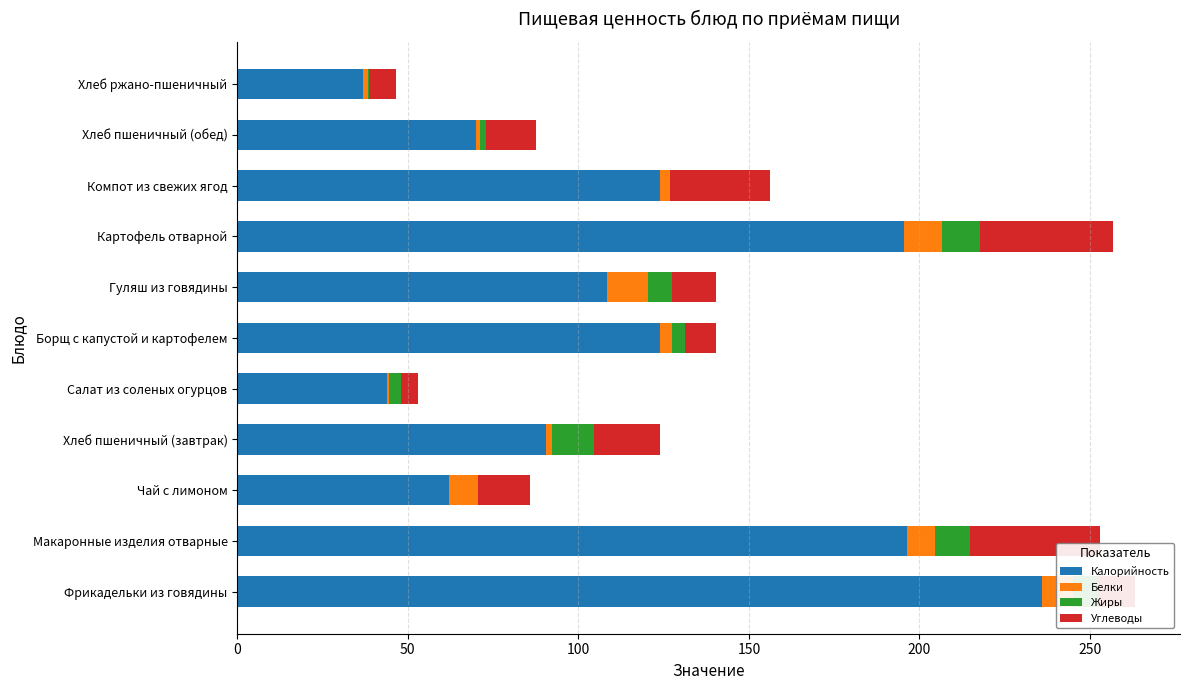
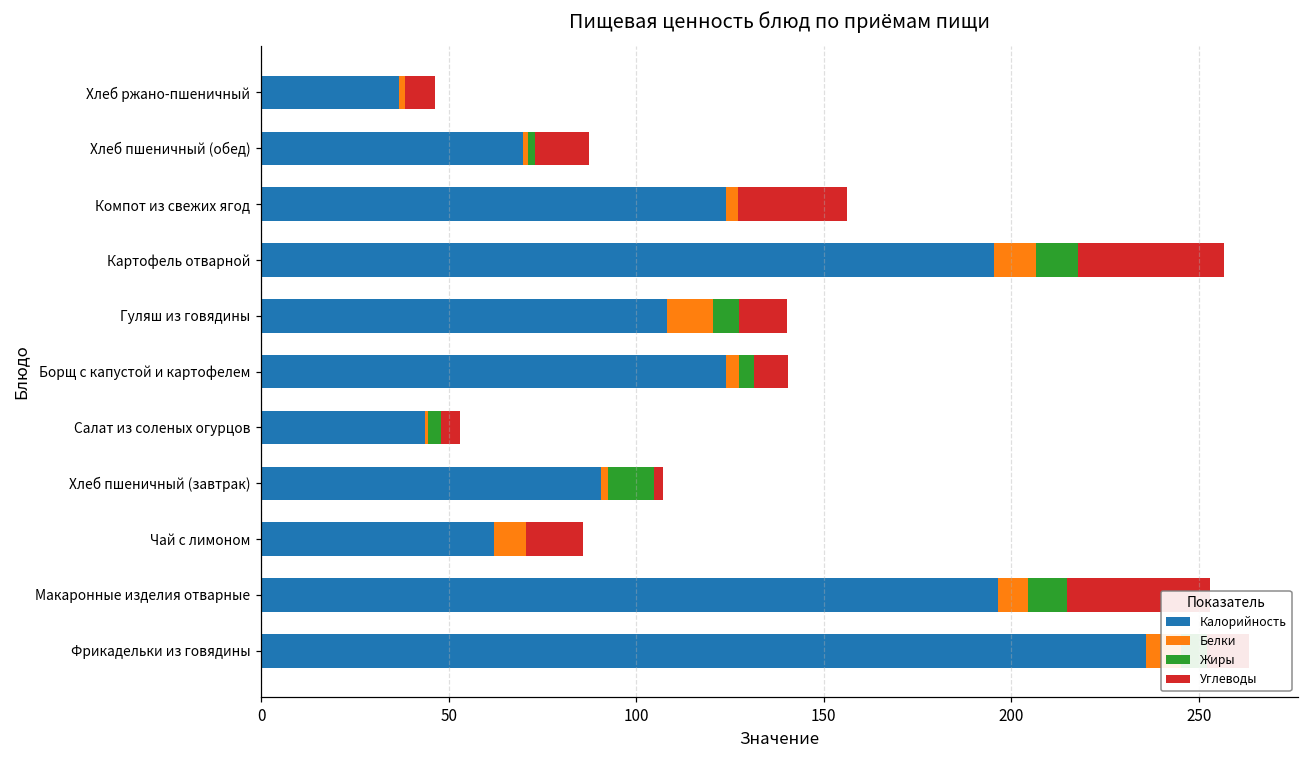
  {
    "Калорийность": {
      "Хлеб ржано-пшеничный": 37,
      "Хлеб пшеничный (обед)": 70,
      "Компот из свежих ягод": 124,
      "Картофель отварной": 195,
      "Гуляш из говядины": 108,
      "Борщ с капустой и картофелем": 124,
      "Салат из соленых огурцов": 44,
      "Хлеб пшеничный (завтрак)": 91,
      "Чай с лимоном": 62,
      "Макаронные изделия отварные": 196,
      "Фрикадельки из говядины": 236
    },
    "Белки": {
      "Хлеб ржано-пшеничный": 1,
      "Хлеб пшеничный (обед)": 1,
      "Компот из свежих ягод": 3,
      "Картофель отварной": 11,
      "Гуляш из говядины": 12,
      "Борщ с капустой и картофелем": 3,
      "Хлеб пшеничный (завтрак)": 2,
      "Чай с лимоном": 9,
      "Макаронные изделия отварные": 8
    },
    "Жиры": {
      "Хлеб пшеничный (обед)": 2,
      "Компот из свежих ягод": 0,
      "Картофель отварной": 11,
      "Гуляш из говядины": 7,
      "Борщ с капустой и картофелем": 4,
      "Салат из соленых огурцов": 4,
      "Хлеб пшеничный (завтрак)": 12,
      "Макаронные изделия отварные": 10
    },
    "Углеводы": {
      "Хлеб ржано-пшеничный": 8,
      "Хлеб пшеничный (обед)": 14,
      "Компот из свежих ягод": 29,
      "Картофель отварной": 39,
      "Гуляш из говядины": 13,
      "Борщ с капустой и картофелем": 9,
      "Салат из соленых огурцов": 5,
-     "Хлеб пшеничный (завтрак)": 19,
+     "Хлеб пшеничный (завтрак)": 3,
      "Чай с лимоном": 15,
      "Макаронные изделия отварные": 38
    }
  }
